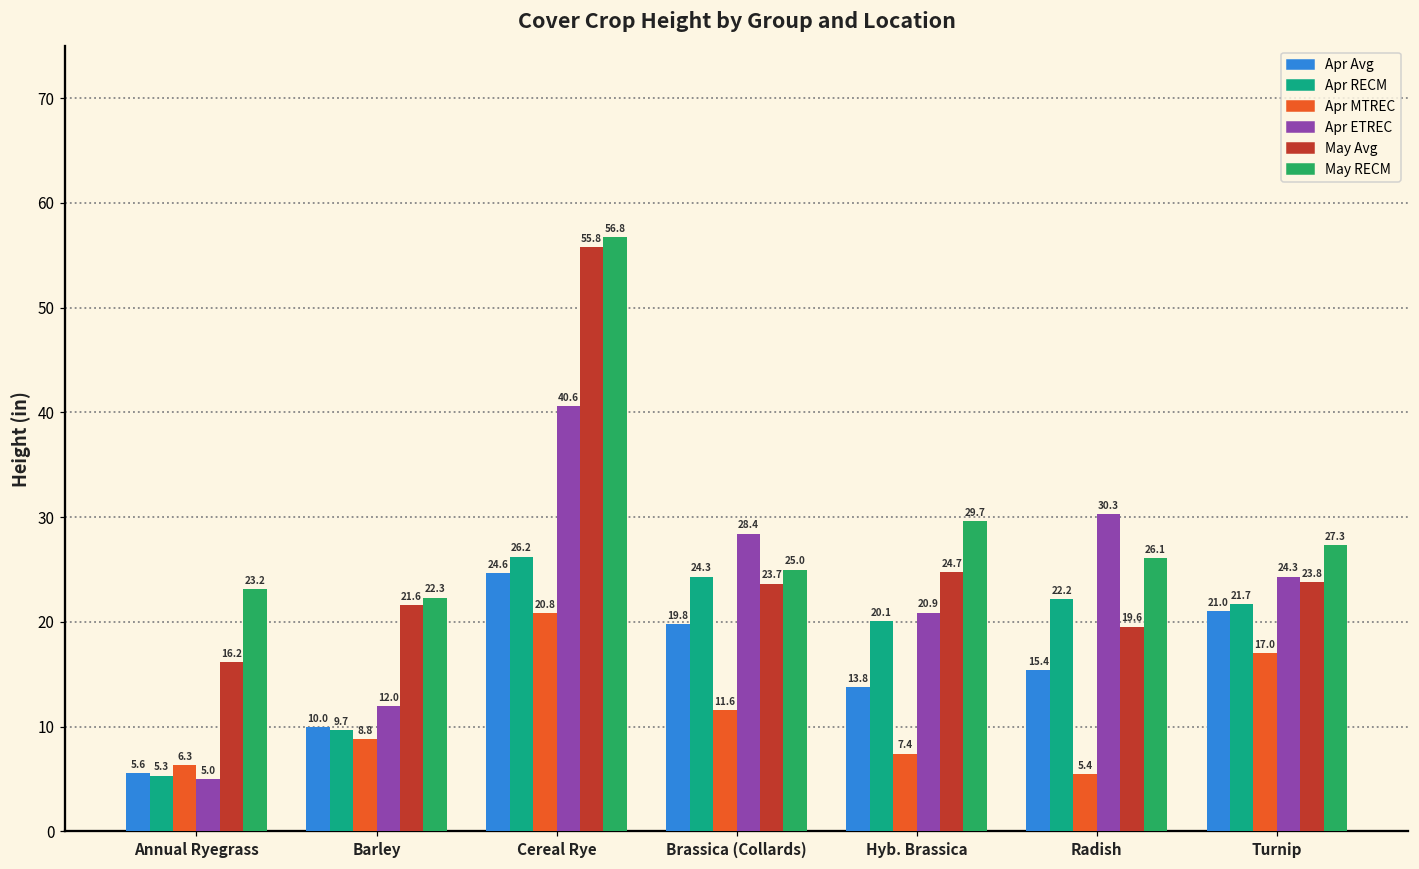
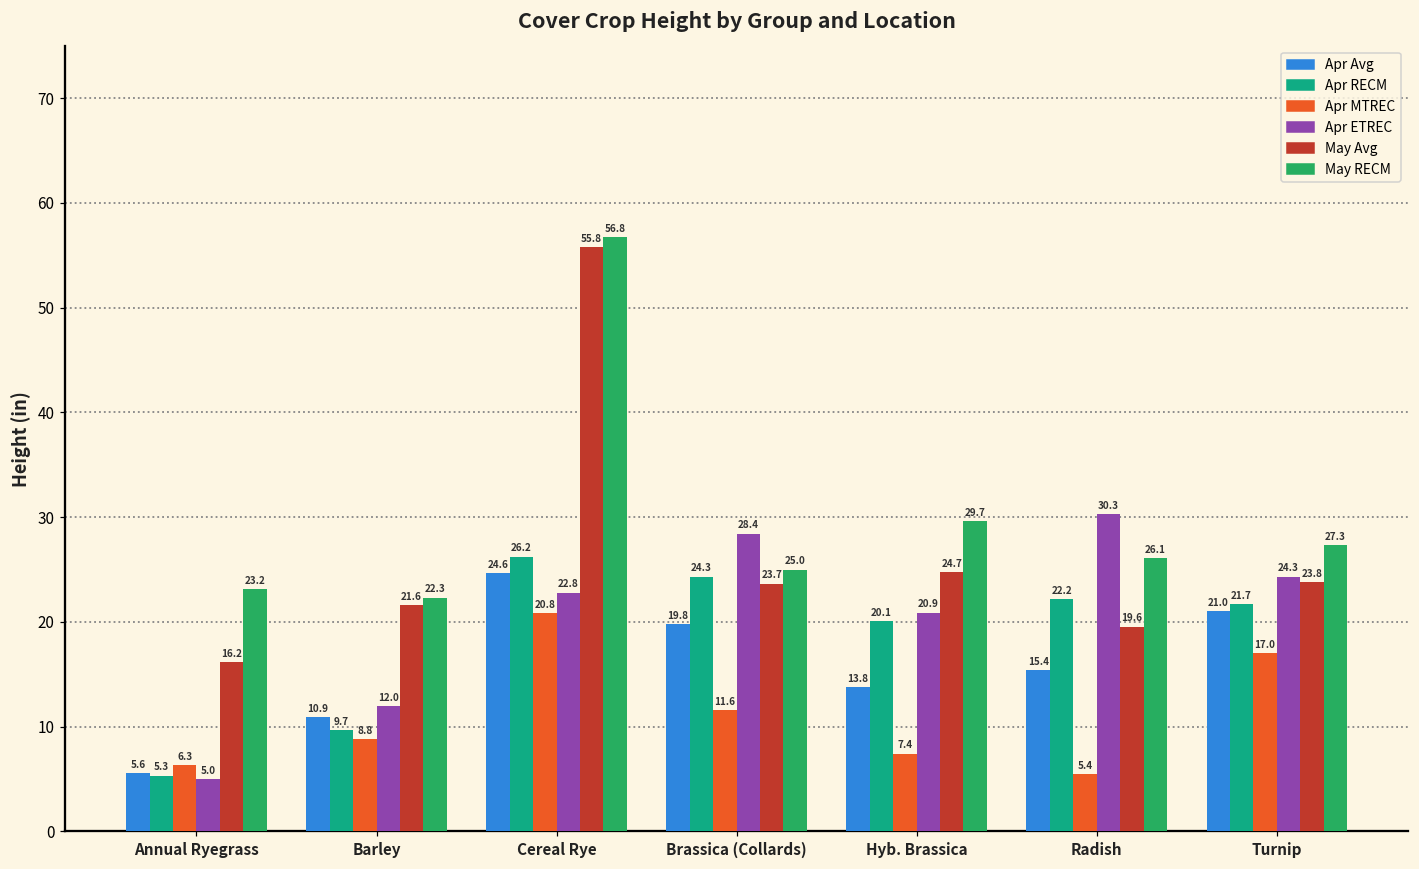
  {
    "Apr Avg": {
      "Annual Ryegrass": 5.6,
-     "Barley": 10.0,
+     "Barley": 10.9,
      "Cereal Rye": 24.6,
      "Brassica (Collards)": 19.8,
      "Hyb. Brassica": 13.8,
      "Radish": 15.4,
      "Turnip": 21.0
    },
    "Apr ETREC": {
      "Annual Ryegrass": 5.0,
      "Barley": 12.0,
-     "Cereal Rye": 40.6,
+     "Cereal Rye": 22.8,
      "Brassica (Collards)": 28.4,
      "Hyb. Brassica": 20.9,
      "Radish": 30.3,
      "Turnip": 24.3
    }
  }
